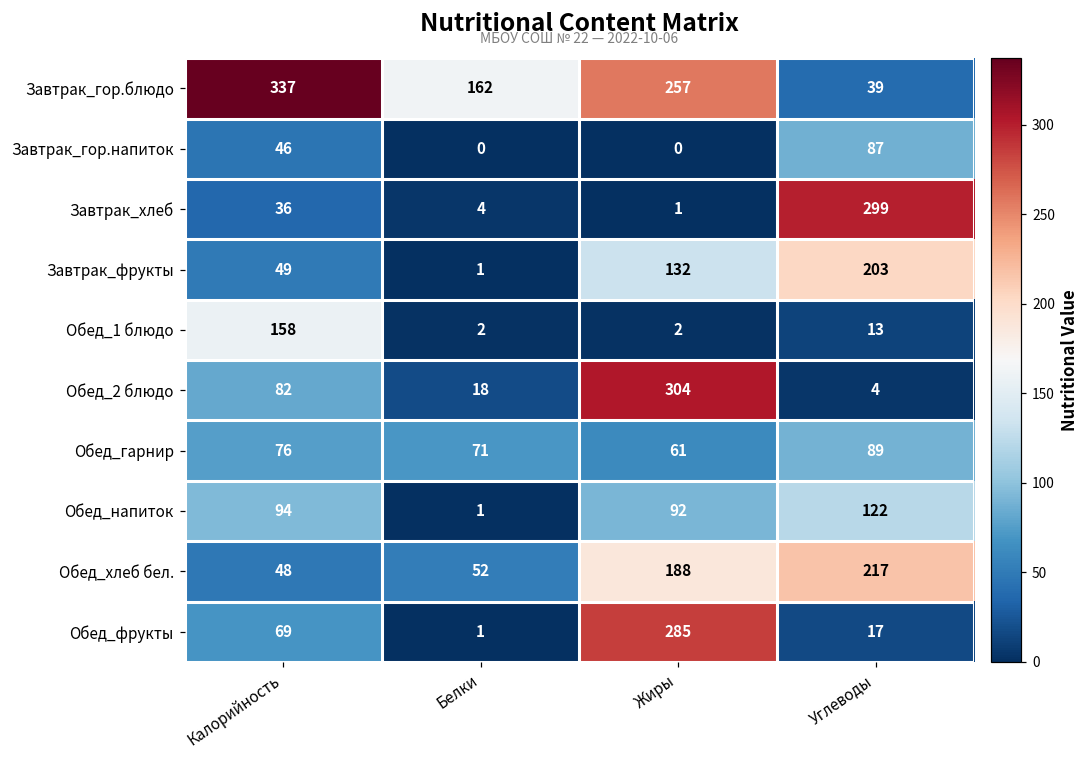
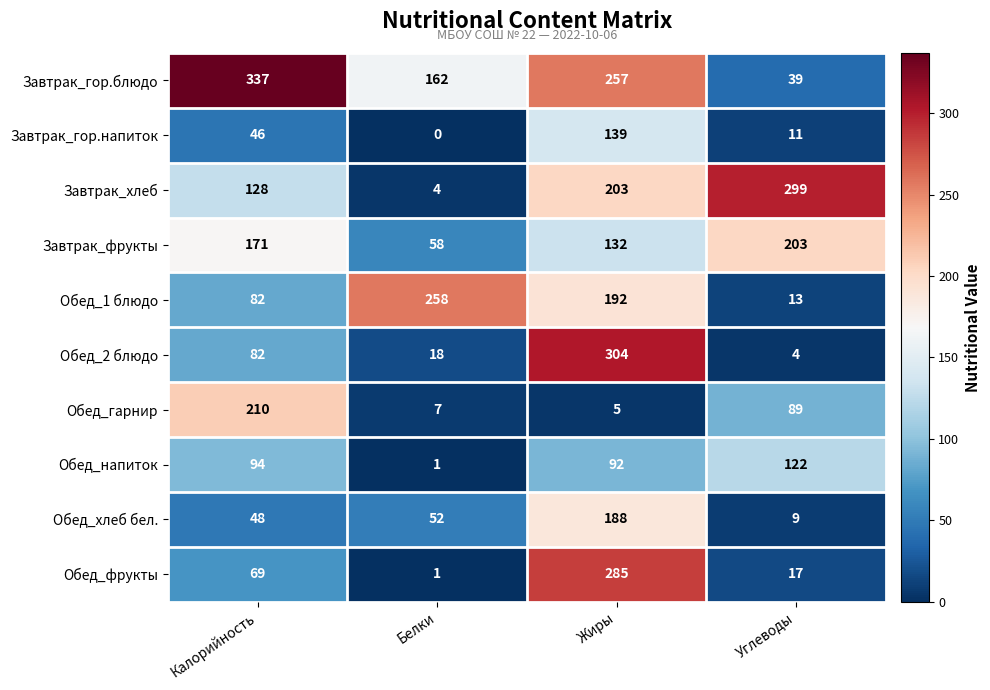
  {
    "Завтрак_гор.блюдо": {
      "Калорийность": 337,
      "Белки": 162,
      "Жиры": 257,
      "Углеводы": 39
    },
    "Завтрак_гор.напиток": {
      "Калорийность": 46,
      "Белки": 0,
-     "Жиры": 0,
-     "Углеводы": 87
+     "Жиры": 139,
+     "Углеводы": 11
    },
    "Завтрак_хлеб": {
-     "Калорийность": 36,
+     "Калорийность": 128,
      "Белки": 4,
-     "Жиры": 1,
+     "Жиры": 203,
      "Углеводы": 299
    },
    "Завтрак_фрукты": {
-     "Калорийность": 49,
-     "Белки": 1,
+     "Калорийность": 171,
+     "Белки": 58,
      "Жиры": 132,
      "Углеводы": 203
    },
    "Обед_1 блюдо": {
-     "Калорийность": 158,
-     "Белки": 2,
-     "Жиры": 2,
+     "Калорийность": 82,
+     "Белки": 258,
+     "Жиры": 192,
      "Углеводы": 13
    },
    "Обед_2 блюдо": {
      "Калорийность": 82,
      "Белки": 18,
      "Жиры": 304,
      "Углеводы": 4
    },
    "Обед_гарнир": {
-     "Калорийность": 76,
-     "Белки": 71,
-     "Жиры": 61,
+     "Калорийность": 210,
+     "Белки": 7,
+     "Жиры": 5,
      "Углеводы": 89
    },
    "Обед_напиток": {
      "Калорийность": 94,
      "Белки": 1,
      "Жиры": 92,
      "Углеводы": 122
    },
    "Обед_хлеб бел.": {
      "Калорийность": 48,
      "Белки": 52,
      "Жиры": 188,
-     "Углеводы": 217
+     "Углеводы": 9
    },
    "Обед_фрукты": {
      "Калорийность": 69,
      "Белки": 1,
      "Жиры": 285,
      "Углеводы": 17
    }
  }
